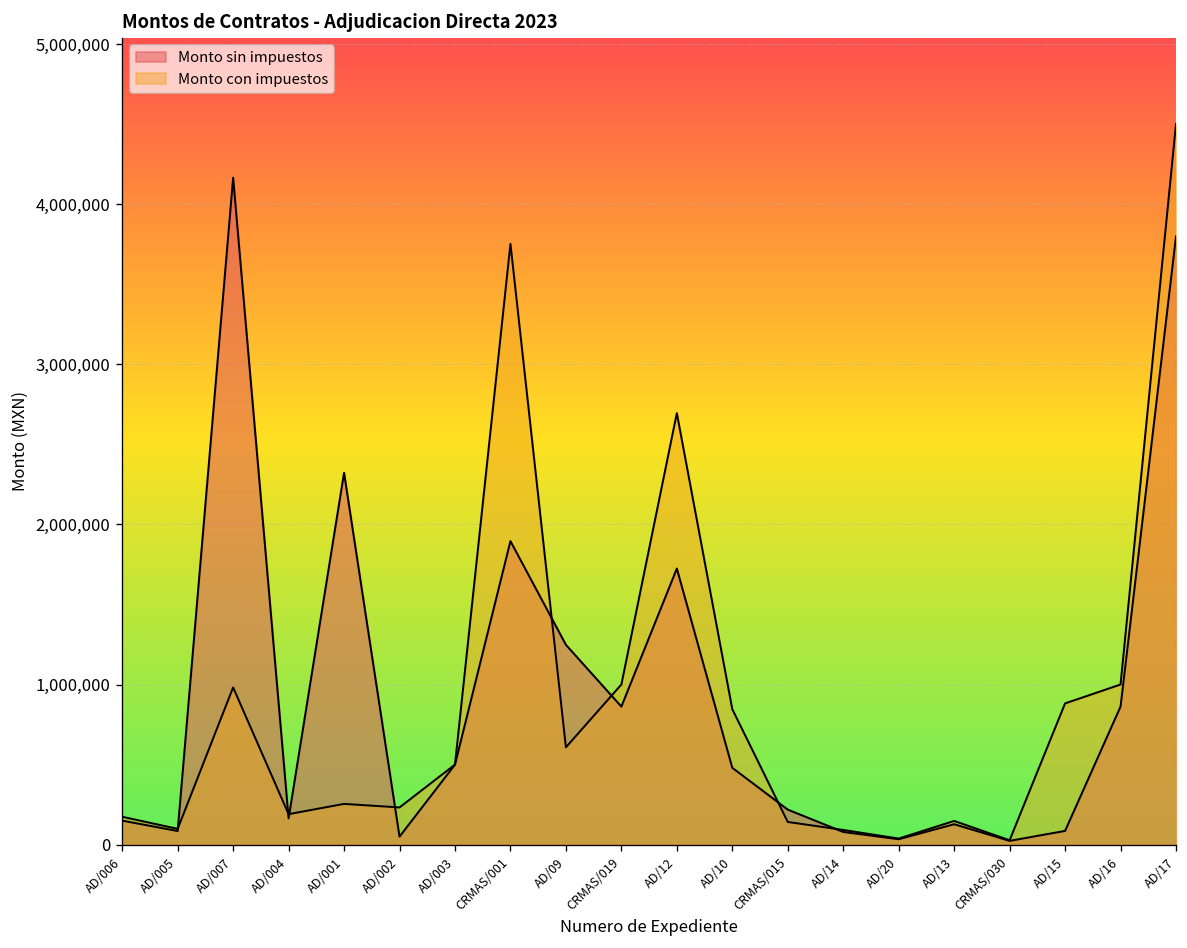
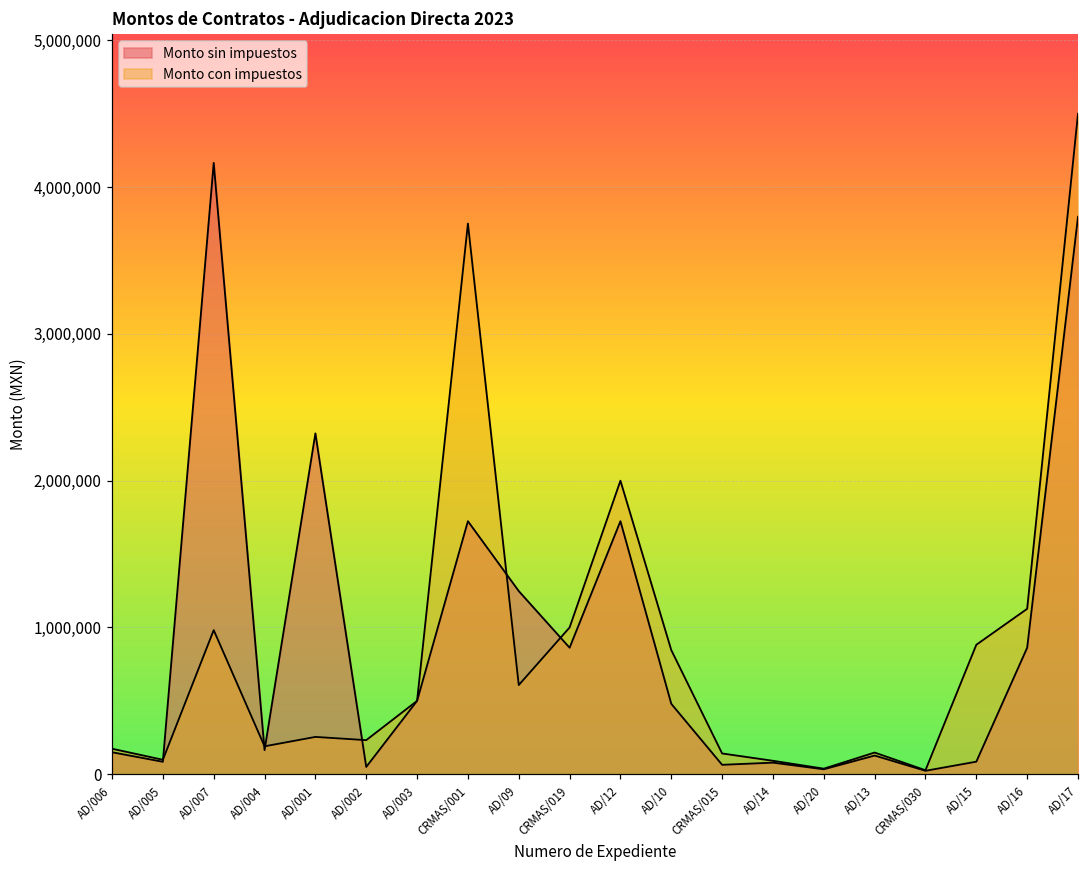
  {
    "Monto sin impuestos": {
      "AD/006": "150,000",
      "AD/007": "4,160,000",
      "AD/004": "160,000",
      "AD/001": "2,320,000",
      "AD/002": "50,000",
-     "CRMAS/001": "1,900,000",
+     "CRMAS/001": "1,720,000",
      "AD/09": "1,250,000",
      "CRMAS/019": "860,000",
      "AD/12": "1,720,000",
      "AD/10": "480,000",
-     "CRMAS/015": "220,000",
+     "CRMAS/015": "60,000",
      "AD/13": "130,000",
      "AD/15": "90,000",
      "AD/16": "860,000",
      "AD/17": "3,800,000"
    },
    "Monto con impuestos": {
      "AD/006": "170,000",
      "AD/007": "980,000",
      "AD/004": "190,000",
      "AD/001": "250,000",
      "AD/002": "230,000",
      "CRMAS/001": "3,750,000",
      "AD/09": "610,000",
      "CRMAS/019": "1,000,000",
-     "AD/12": "2,690,000",
+     "AD/12": "2,000,000",
      "AD/10": "850,000",
      "CRMAS/015": "140,000",
      "AD/13": "150,000",
      "AD/15": "880,000",
-     "AD/16": "1,000,000",
+     "AD/16": "1,130,000",
      "AD/17": "4,500,000"
    }
  }
